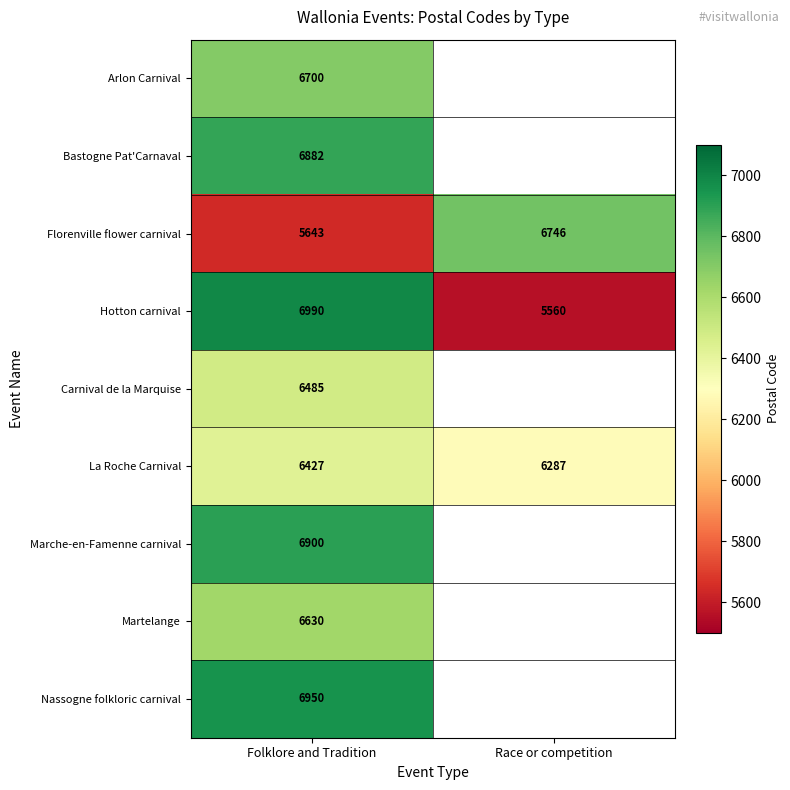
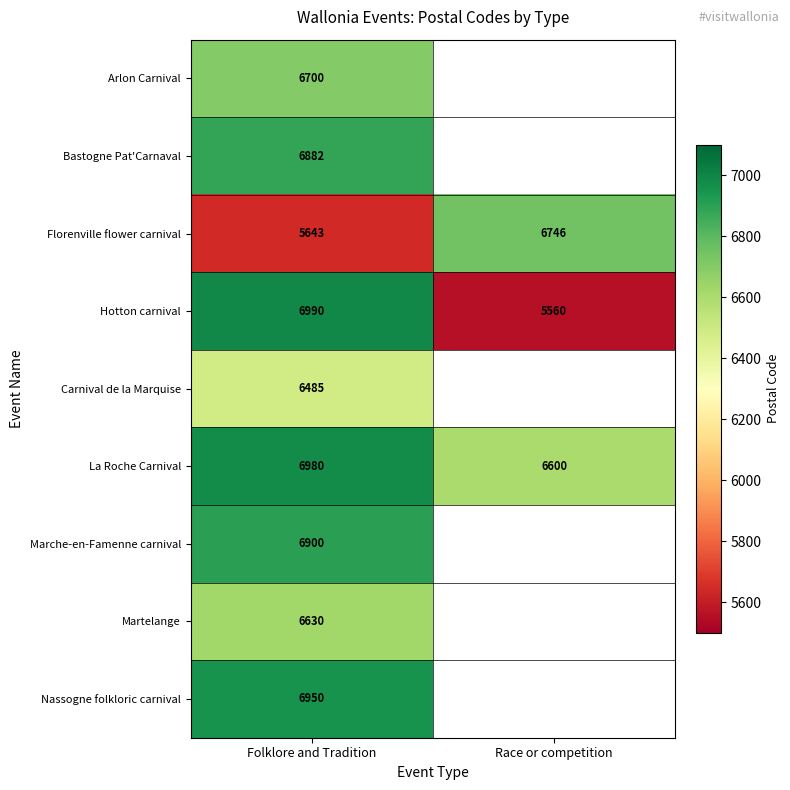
  {
    "Arlon Carnival": {
      "Folklore and Tradition": 6700
    },
    "Bastogne Pat'Carnaval": {
      "Folklore and Tradition": 6882
    },
    "Florenville flower carnival": {
      "Folklore and Tradition": 5643,
      "Race or competition": 6746
    },
    "Hotton carnival": {
      "Folklore and Tradition": 6990,
      "Race or competition": 5560
    },
    "Carnival de la Marquise": {
      "Folklore and Tradition": 6485
    },
    "La Roche Carnival": {
-     "Folklore and Tradition": 6427,
-     "Race or competition": 6287
+     "Folklore and Tradition": 6980,
+     "Race or competition": 6600
    },
    "Marche-en-Famenne carnival": {
      "Folklore and Tradition": 6900
    },
    "Martelange": {
      "Folklore and Tradition": 6630
    },
    "Nassogne folkloric carnival": {
      "Folklore and Tradition": 6950
    }
  }
